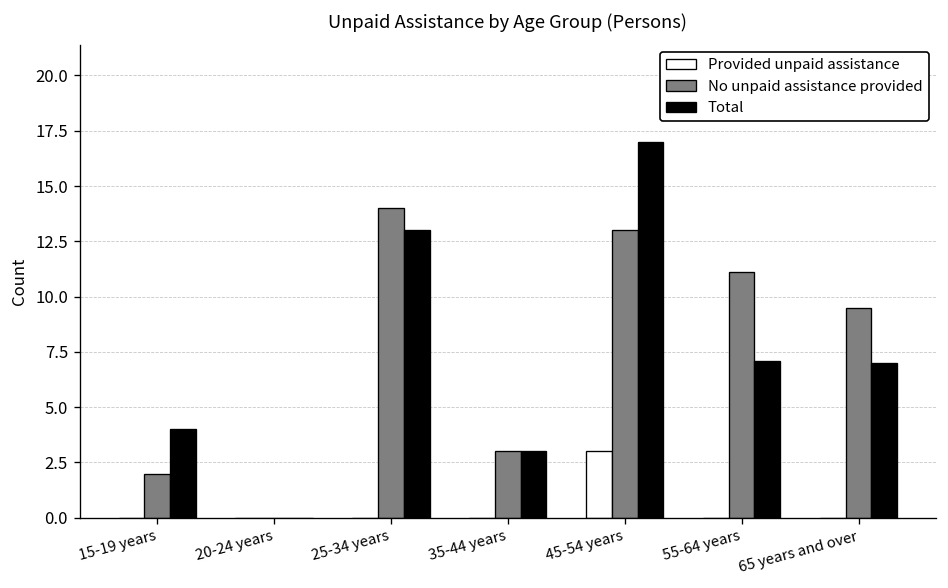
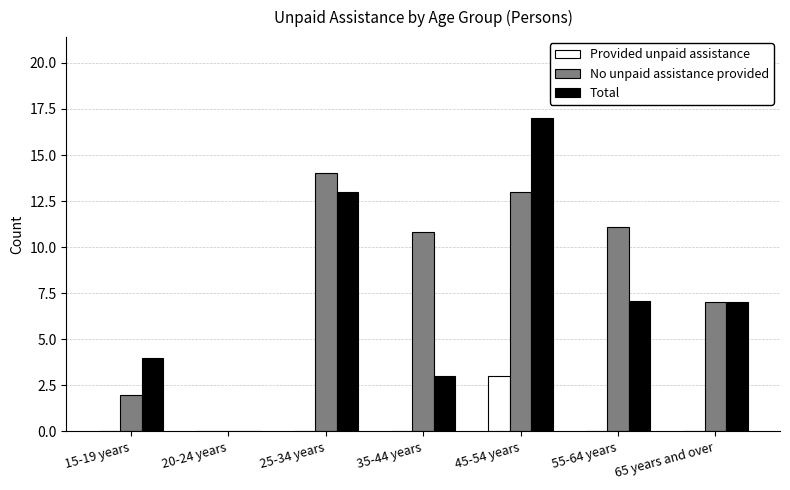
  {
    "Provided unpaid assistance": {
      "15-19 years": 0.0,
      "20-24 years": 0.0,
      "25-34 years": 0.0,
      "35-44 years": 0.0,
      "45-54 years": 3.0,
      "55-64 years": 0.0,
      "65 years and over": 0.0
    },
    "No unpaid assistance provided": {
      "15-19 years": 2.0,
      "20-24 years": 0.0,
      "25-34 years": 14.0,
-     "35-44 years": 3.0,
+     "35-44 years": 10.8,
      "45-54 years": 13.0,
      "55-64 years": 11.1,
-     "65 years and over": 9.5
+     "65 years and over": 7.0
    },
    "Total": {
      "15-19 years": 4.0,
      "20-24 years": 0.0,
      "25-34 years": 13.0,
      "35-44 years": 3.0,
      "45-54 years": 17.0,
      "55-64 years": 7.1,
      "65 years and over": 7.0
    }
  }
